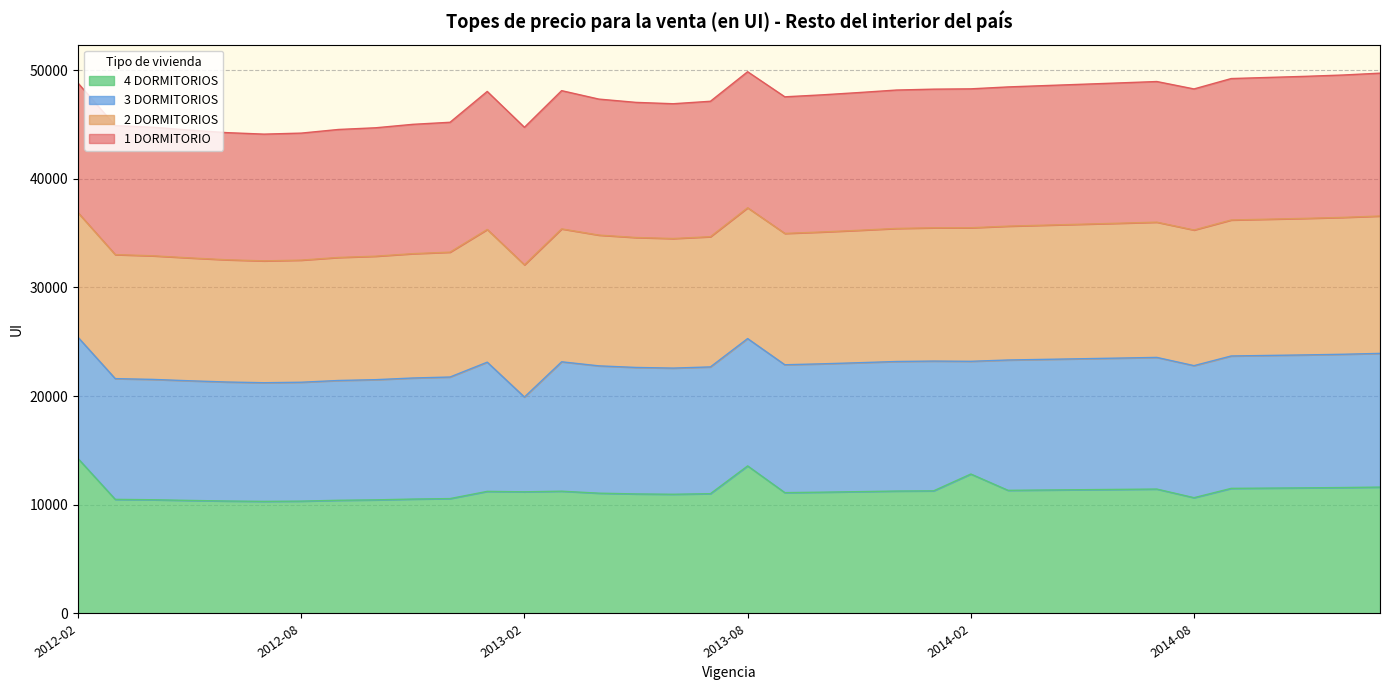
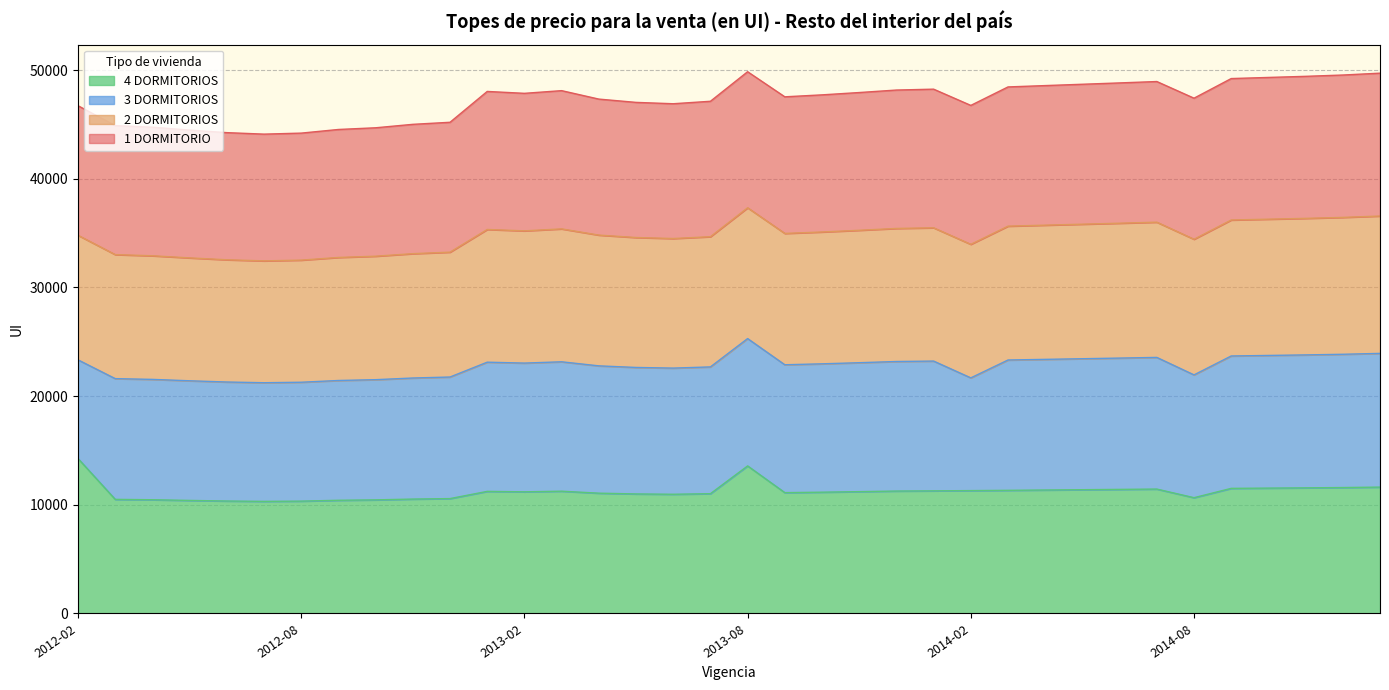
  {
    "4 DORMITORIOS": {
      "2012-02": 14300,
      "2012-08": 10300,
      "2013-02": 11200,
      "2013-08": 13600,
-     "2014-02": 12800,
+     "2014-02": 11300,
      "2014-08": 10700
    },
    "3 DORMITORIOS": {
-     "2012-02": 11200,
+     "2012-02": 9100,
      "2012-08": 10900,
-     "2013-02": 8700,
+     "2013-02": 11800,
      "2013-08": 11700,
      "2014-02": 10400,
-     "2014-08": 12200
+     "2014-08": 11300
    }
  }
